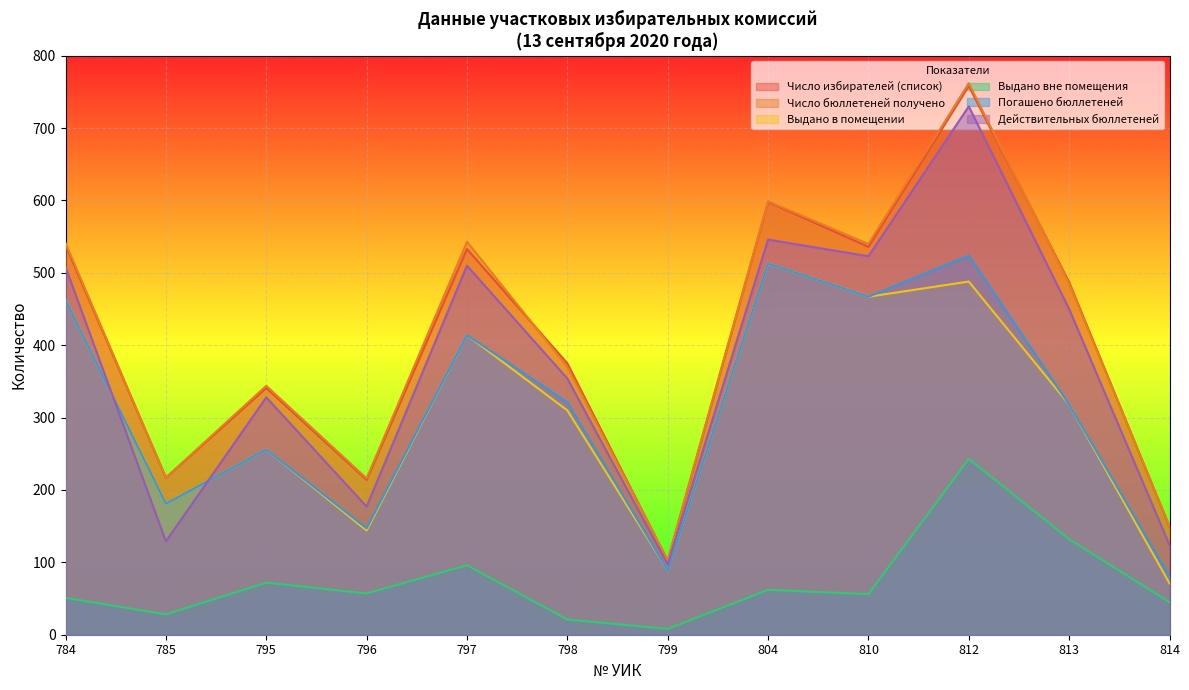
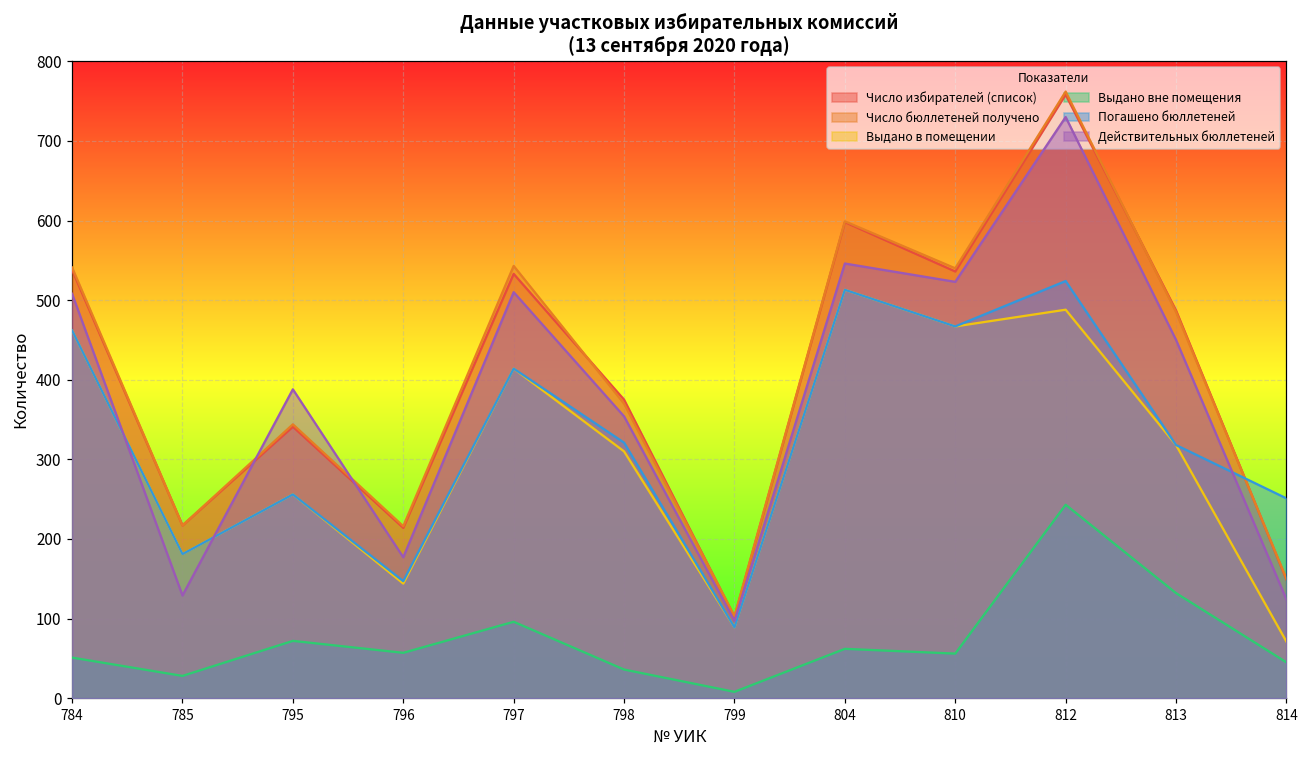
  {
    "Выдано вне помещения": {
      "784": 50,
      "785": 30,
      "795": 70,
      "796": 60,
      "797": 100,
-     "798": 20,
+     "798": 40,
      "799": 10,
      "804": 60,
      "810": 60,
      "812": 240,
      "813": 130,
      "814": 50
    },
    "Погашено бюллетеней": {
      "798": 320,
      "812": 520,
-     "814": 80
+     "814": 250
    },
    "Действительных бюллетеней": {
      "784": 510,
      "785": 130,
-     "795": 330,
+     "795": 390,
      "796": 180,
      "797": 510,
      "798": 350,
      "799": 100,
      "804": 550,
      "810": 520,
      "813": 450,
      "814": 120
    }
  }
